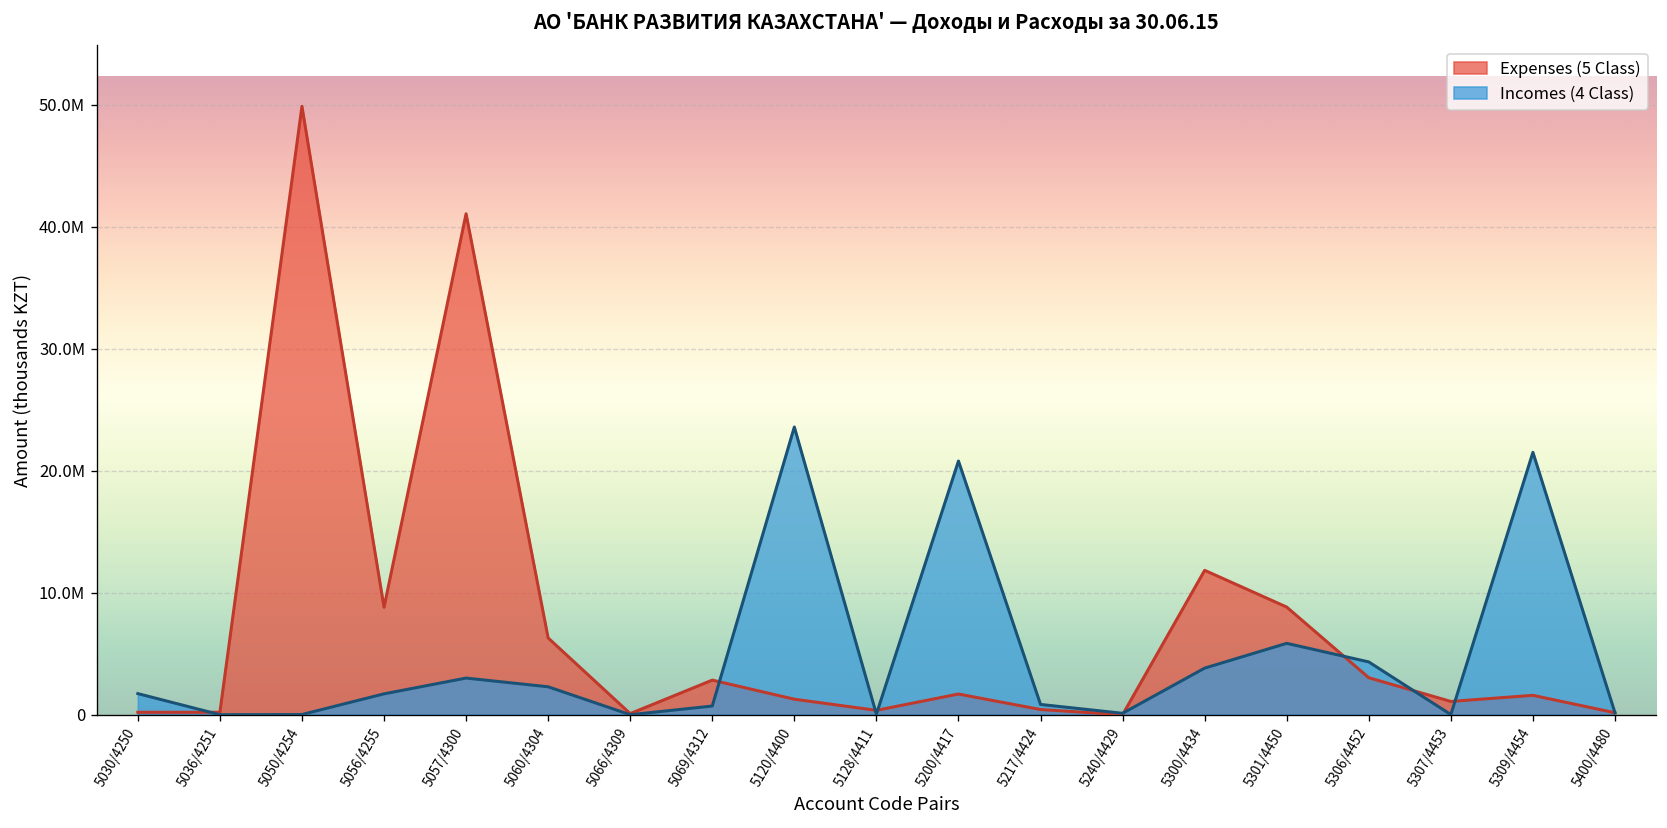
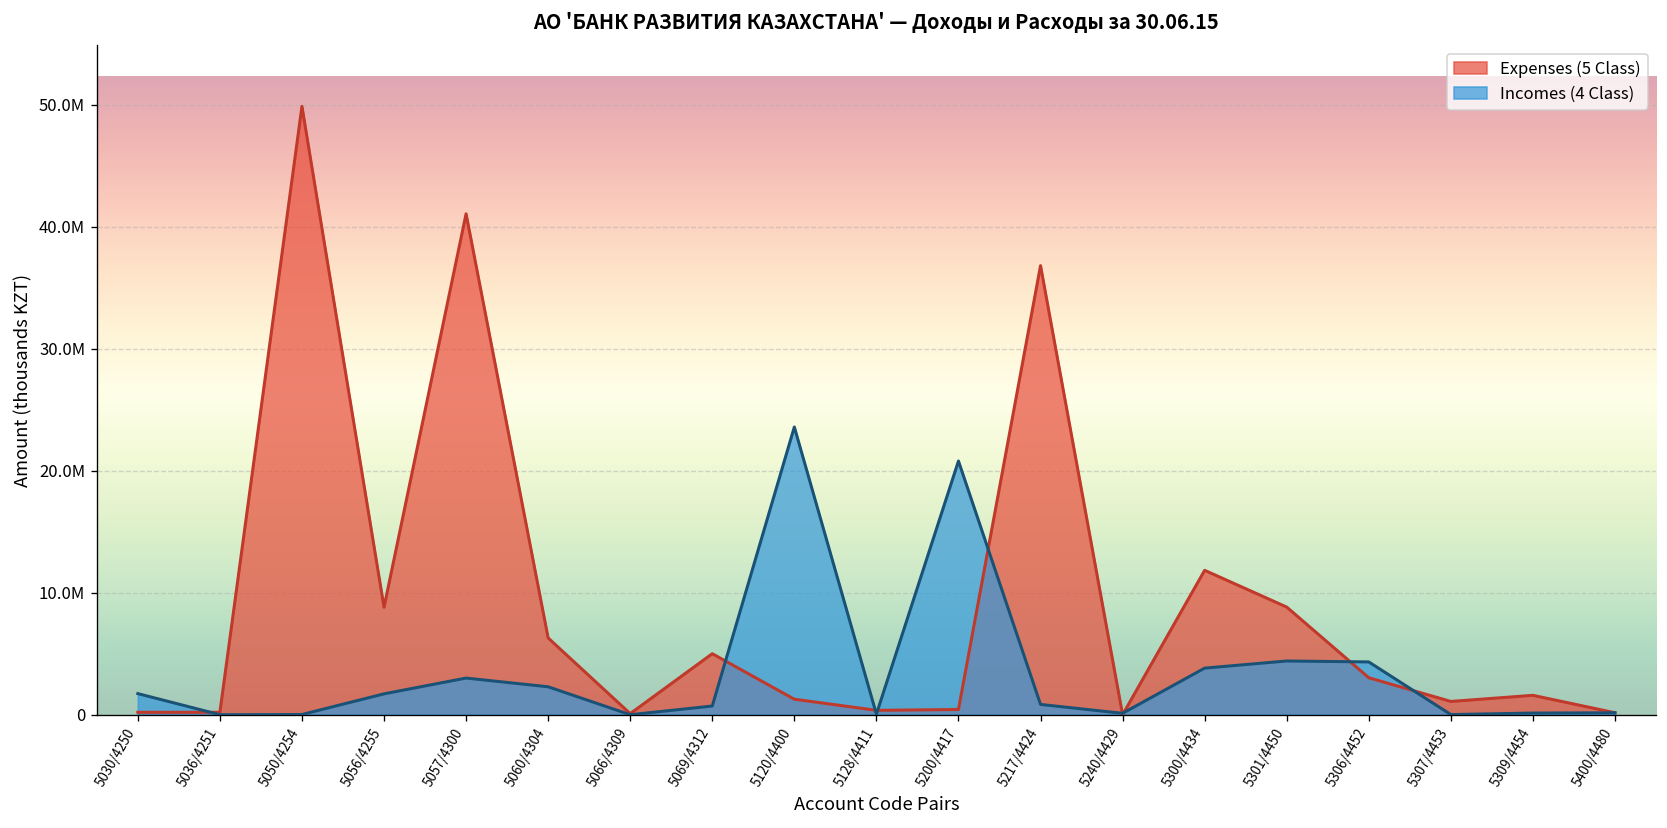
  {
    "Expenses (5 Class)": {
      "5030/4250": 200000,
      "5050/4254": 49900000,
      "5056/4255": 8800000,
      "5057/4300": 41100000,
      "5060/4304": 6300000,
-     "5069/4312": 2800000,
+     "5069/4312": 5000000,
      "5120/4400": 1300000,
      "5128/4411": 400000,
-     "5200/4417": 1700000,
-     "5217/4424": 400000,
+     "5200/4417": 400000,
+     "5217/4424": 36800000,
      "5300/4434": 11800000,
      "5301/4450": 8800000,
      "5306/4452": 3000000,
      "5307/4453": 1100000,
      "5309/4454": 1600000
    },
    "Incomes (4 Class)": {
      "5030/4250": 1700000,
      "5050/4254": 0,
      "5056/4255": 1700000,
      "5057/4300": 3000000,
      "5060/4304": 2300000,
      "5069/4312": 700000,
      "5120/4400": 23600000,
      "5128/4411": 0,
      "5200/4417": 20800000,
      "5217/4424": 800000,
      "5300/4434": 3800000,
-     "5301/4450": 5900000,
+     "5301/4450": 4400000,
      "5306/4452": 4300000,
      "5307/4453": 0,
-     "5309/4454": 21500000
+     "5309/4454": 100000
    }
  }
